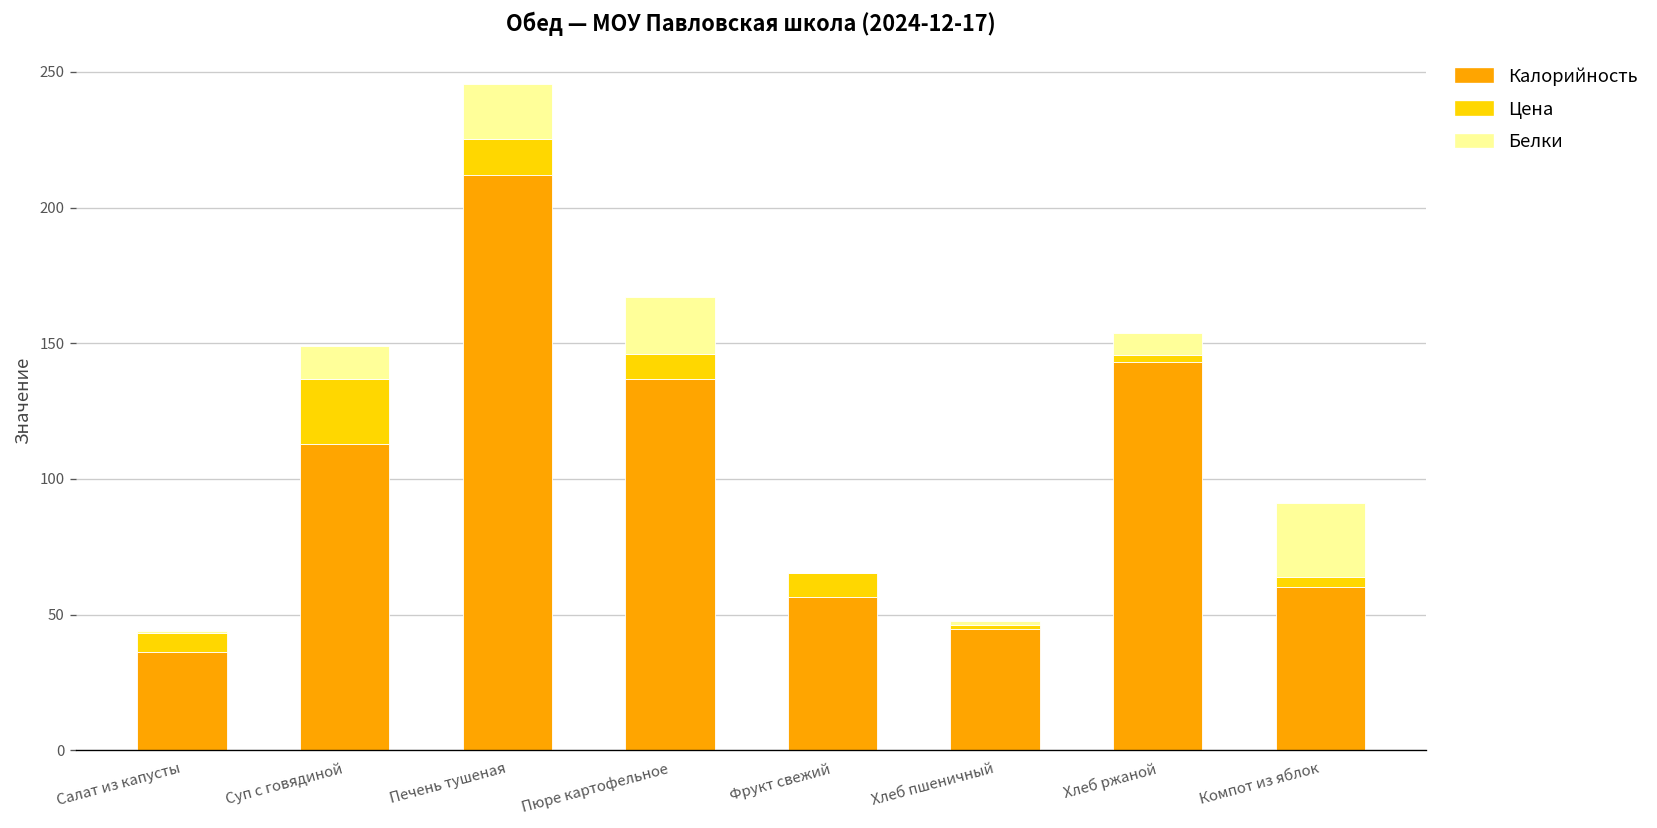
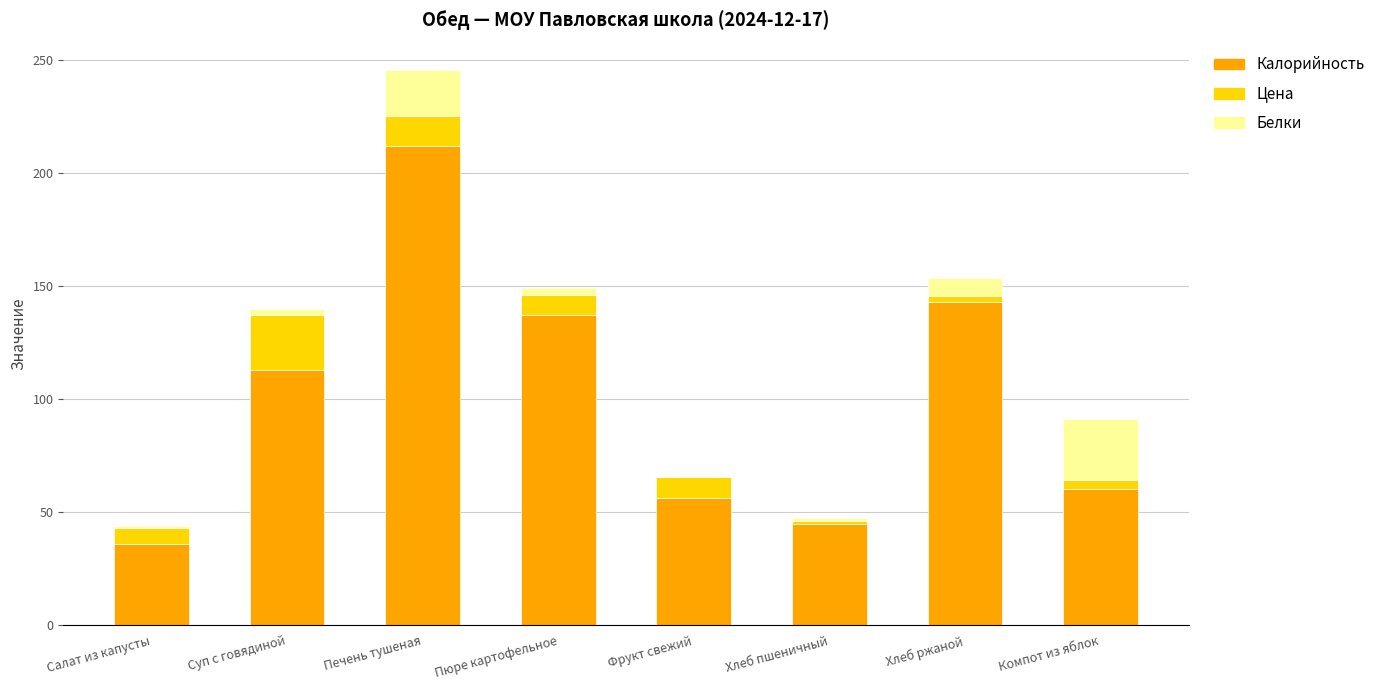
  {
    "Белки": {
-     "Суп с говядиной": 12,
+     "Суп с говядиной": 3,
      "Печень тушеная": 20,
-     "Пюре картофельное": 21,
+     "Пюре картофельное": 3,
      "Фрукт свежий": 0,
      "Хлеб пшеничный": 2,
      "Хлеб ржаной": 8,
      "Компот из яблок": 27
    }
  }
